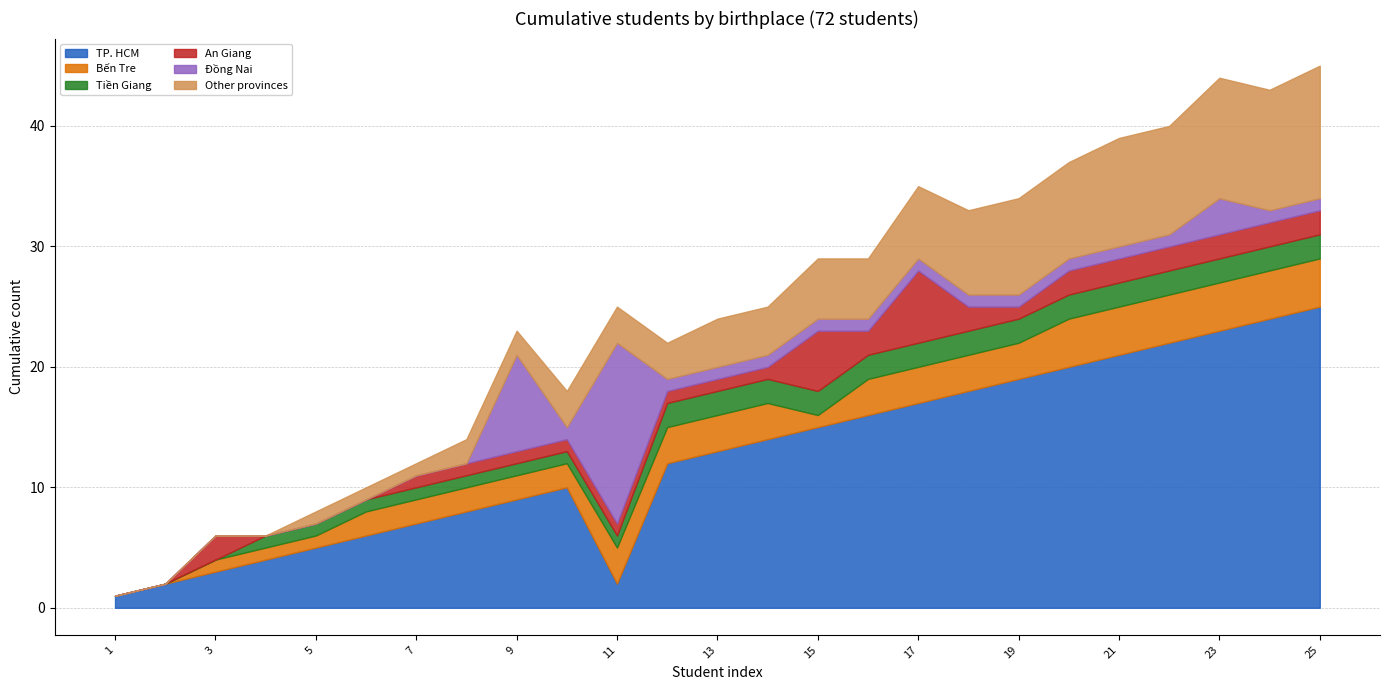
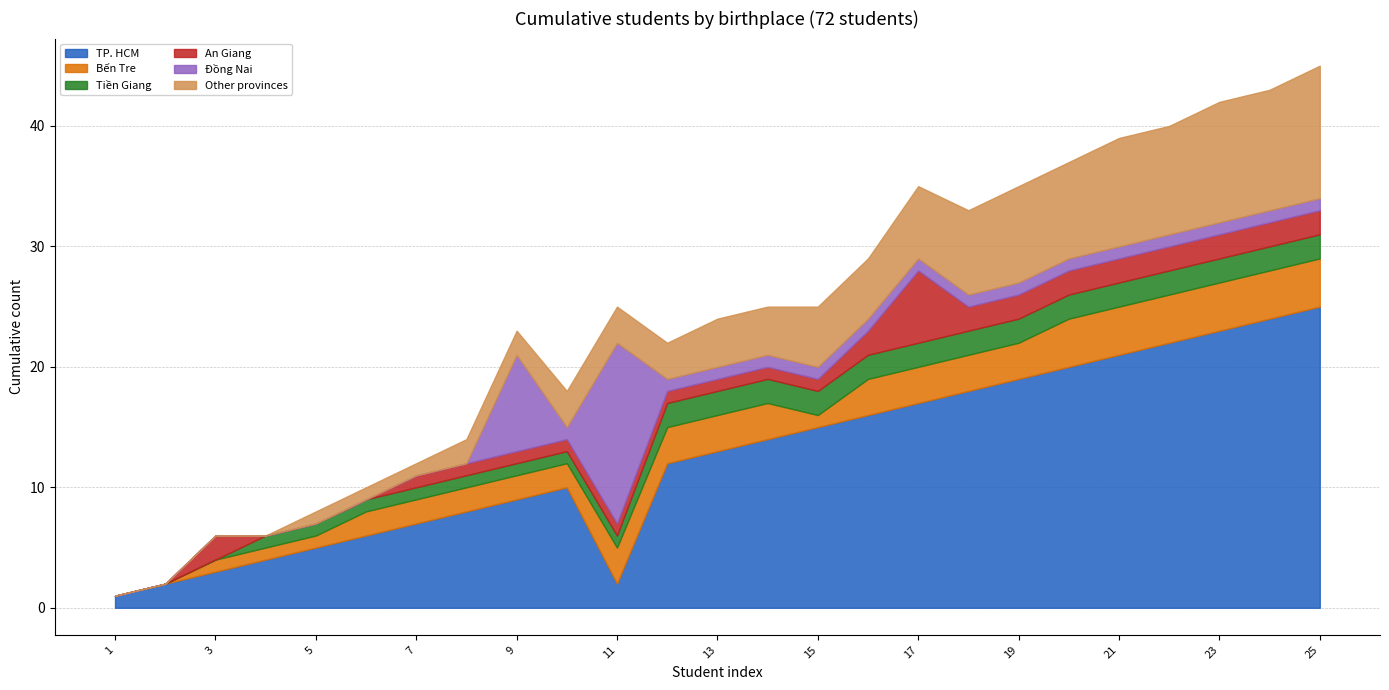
  {
    "TP. HCM": {
      "3": 3,
      "5": 5,
      "7": 7,
      "9": 9,
      "11": 2,
      "13": 13,
      "15": 15,
      "17": 17,
      "19": 19,
      "21": 21,
      "23": 23,
      "25": 25
    },
    "Bến Tre": {
      "5": 1,
      "7": 2,
      "9": 2,
      "11": 3,
      "13": 3,
      "15": 1,
      "17": 3,
      "19": 3,
      "21": 4,
      "23": 4,
      "25": 4
    },
    "Tiền Giang": {
      "7": 1,
      "9": 1,
      "11": 1,
      "13": 2,
      "15": 2,
      "17": 2,
      "19": 2,
      "21": 2,
      "23": 2,
      "25": 2
    },
    "An Giang": {
      "9": 1,
      "11": 1,
      "13": 1,
-     "15": 5,
+     "15": 1,
      "17": 6,
-     "19": 1,
+     "19": 2,
      "21": 2,
      "23": 2,
      "25": 2
    },
    "Đồng Nai": {
      "9": 8,
      "11": 15,
      "13": 1,
      "15": 1,
      "17": 1,
      "19": 1,
      "21": 1,
-     "23": 3,
+     "23": 1,
      "25": 1
    },
    "Other provinces": {
      "5": 1,
      "7": 1,
      "9": 2,
      "11": 3,
      "13": 4,
      "15": 5,
      "17": 6,
      "19": 8,
      "21": 9,
      "23": 10,
      "25": 11
    }
  }
